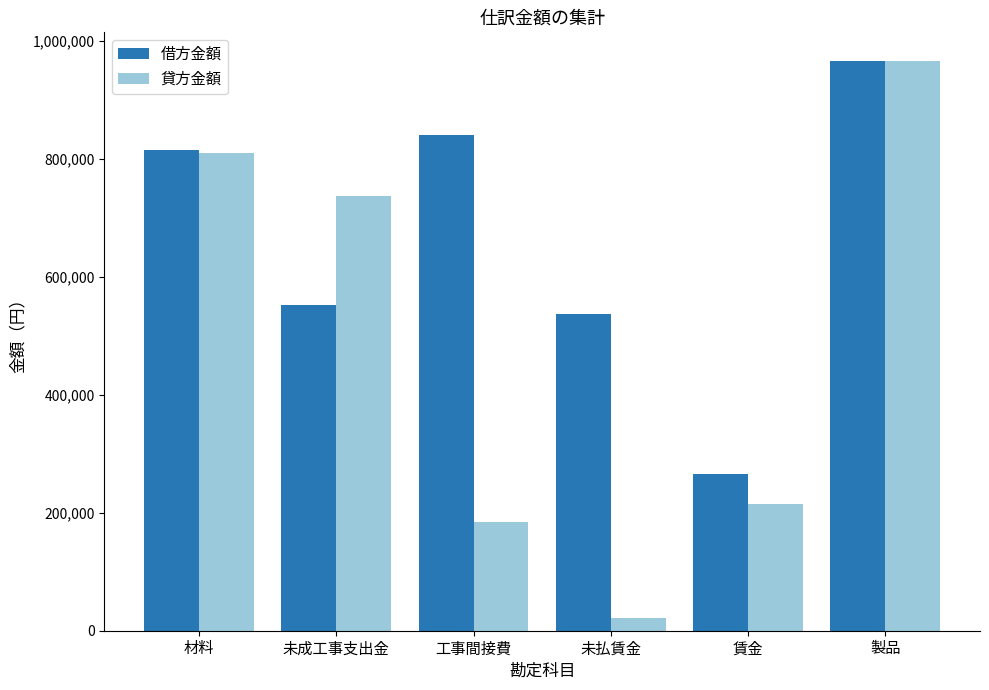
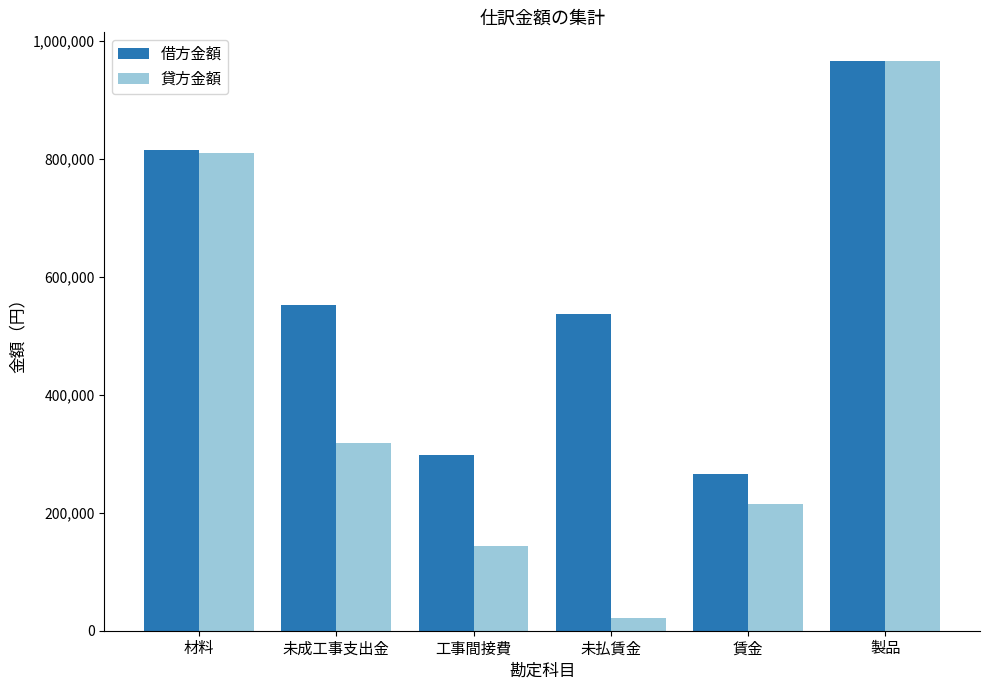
  {
    "借方金額": {
      "材料": "820,000",
      "未成工事支出金": "550,000",
-     "工事間接費": "840,000",
+     "工事間接費": "300,000",
      "未払賃金": "540,000",
      "賃金": "270,000",
      "製品": "970,000"
    },
    "貸方金額": {
      "材料": "810,000",
-     "未成工事支出金": "740,000",
-     "工事間接費": "180,000",
+     "未成工事支出金": "320,000",
+     "工事間接費": "140,000",
      "未払賃金": "20,000",
      "賃金": "210,000",
      "製品": "970,000"
    }
  }
